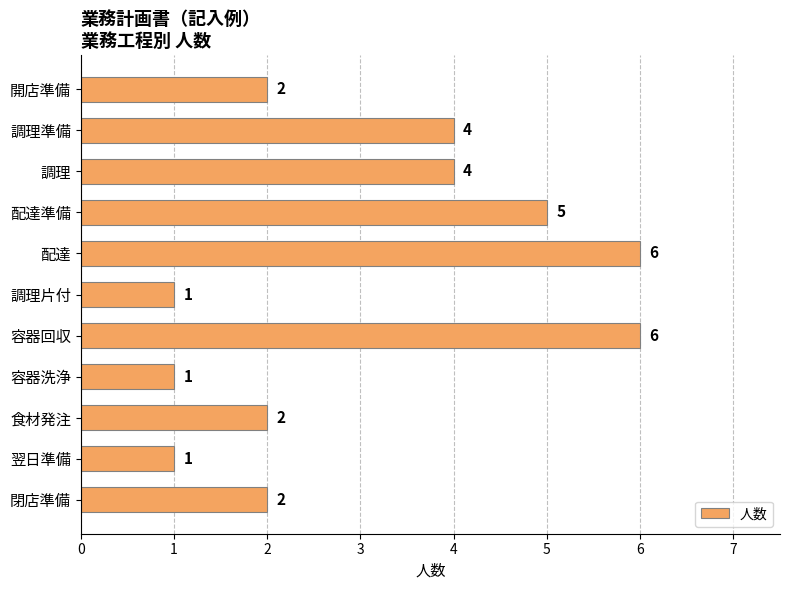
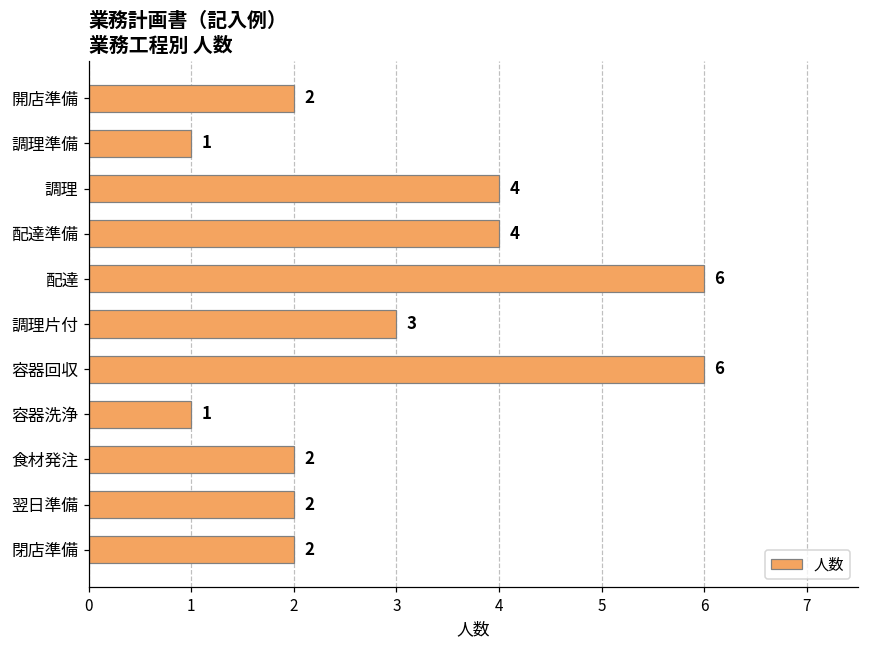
  {
    "開店準備": 2,
-   "調理準備": 4,
+   "調理準備": 1,
    "調理": 4,
-   "配達準備": 5,
+   "配達準備": 4,
    "配達": 6,
-   "調理片付": 1,
+   "調理片付": 3,
    "容器回収": 6,
    "容器洗浄": 1,
    "食材発注": 2,
-   "翌日準備": 1,
+   "翌日準備": 2,
    "閉店準備": 2
  }
